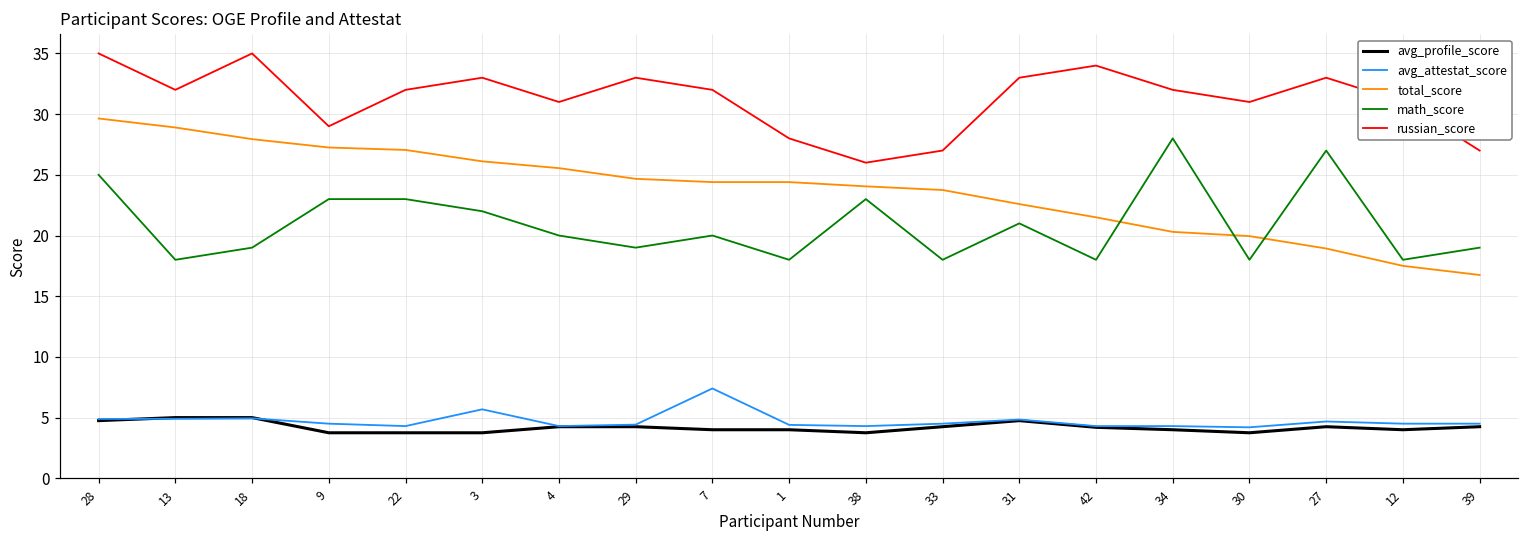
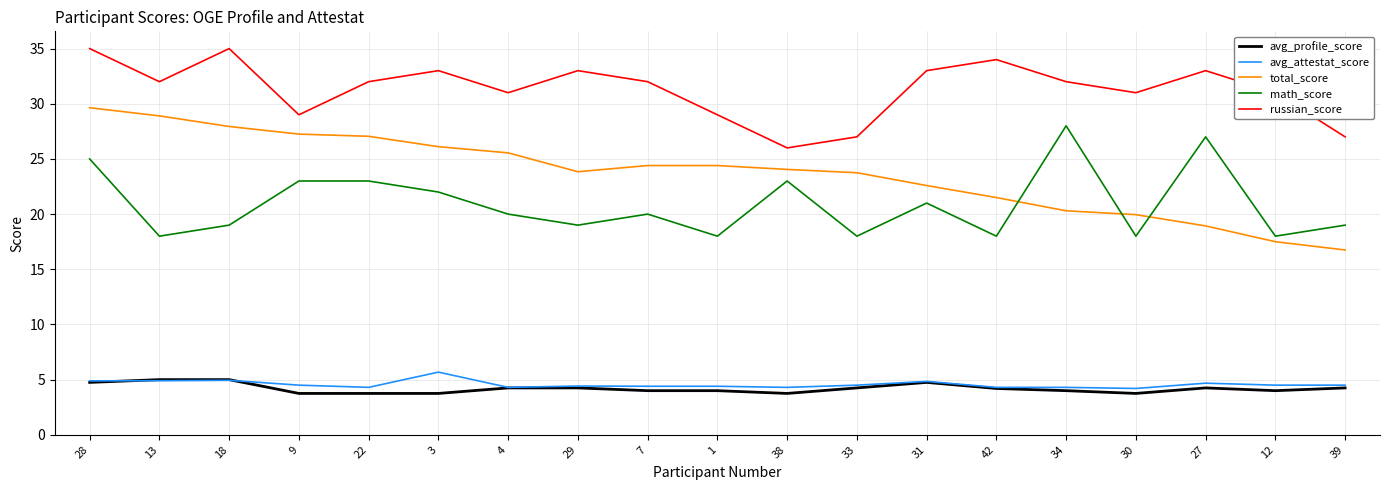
  {
    "avg_profile_score": {
      "9": 3.8,
      "22": 3.8,
      "3": 3.8,
      "7": 4.0,
      "1": 4.0,
      "38": 3.8,
      "33": 4.3,
      "34": 4.0,
      "30": 3.8,
      "27": 4.3,
      "12": 4.0,
      "39": 4.3
    },
    "avg_attestat_score": {
      "9": 4.5,
      "22": 4.3,
      "3": 5.7,
-     "7": 7.4,
+     "7": 4.4,
      "1": 4.4,
      "38": 4.3,
      "33": 4.5,
      "34": 4.3,
      "30": 4.2,
      "27": 4.7,
      "12": 4.5,
      "39": 4.5
    },
    "total_score": {
      "28": 29.6,
      "13": 28.9,
      "18": 27.9,
      "9": 27.3,
      "22": 27.1,
      "3": 26.1,
      "4": 25.6,
-     "29": 24.7,
+     "29": 23.8,
      "7": 24.4,
      "1": 24.4,
      "38": 24.1,
      "33": 23.8,
      "31": 22.6,
      "42": 21.5,
      "34": 20.3,
      "30": 20.0,
      "27": 18.9,
      "12": 17.5,
      "39": 16.8
    },
    "math_score": {
      "28": 25.0,
      "13": 18.0,
      "18": 19.0,
      "9": 23.0,
      "22": 23.0,
      "3": 22.0,
      "4": 20.0,
      "29": 19.0,
      "7": 20.0,
      "1": 18.0,
      "38": 23.0,
      "33": 18.0,
      "31": 21.0,
      "42": 18.0,
      "34": 28.0,
      "30": 18.0,
      "27": 27.0,
      "12": 18.0,
      "39": 19.0
    },
    "russian_score": {
      "28": 35,
      "13": 32,
      "18": 35,
      "9": 29,
      "22": 32,
      "3": 33,
      "4": 31,
      "29": 33,
      "7": 32,
-     "1": 28,
+     "1": 29,
      "38": 26,
      "33": 27,
      "31": 33,
      "42": 34,
      "34": 32,
      "30": 31,
      "27": 33,
      "39": 27
    }
  }
